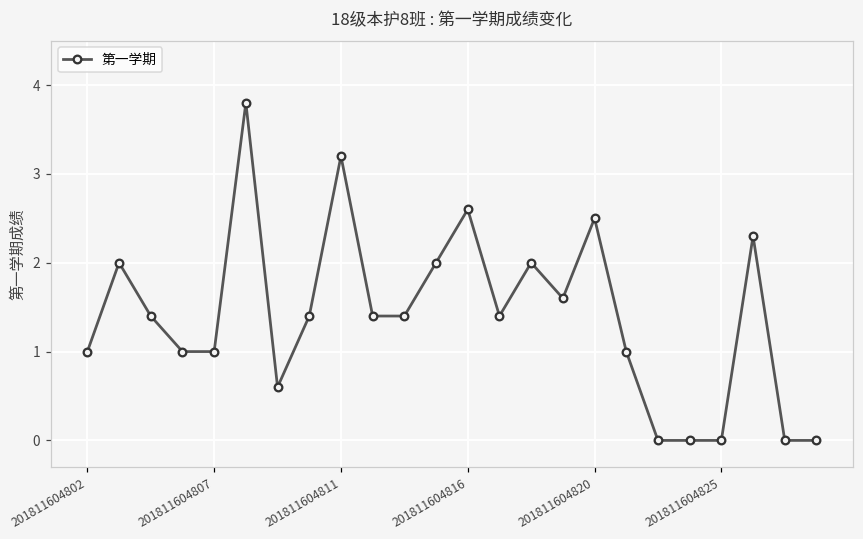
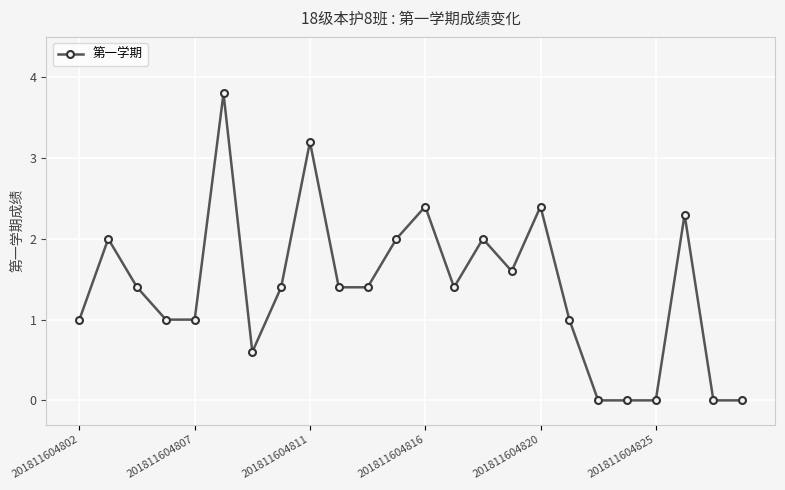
  {
    "201811604802": 1.0,
    "201811604807": 1.0,
    "201811604811": 3.2,
-   "201811604816": 2.6,
-   "201811604820": 2.5,
+   "201811604816": 2.4,
+   "201811604820": 2.4,
    "201811604825": 0.0
  }
